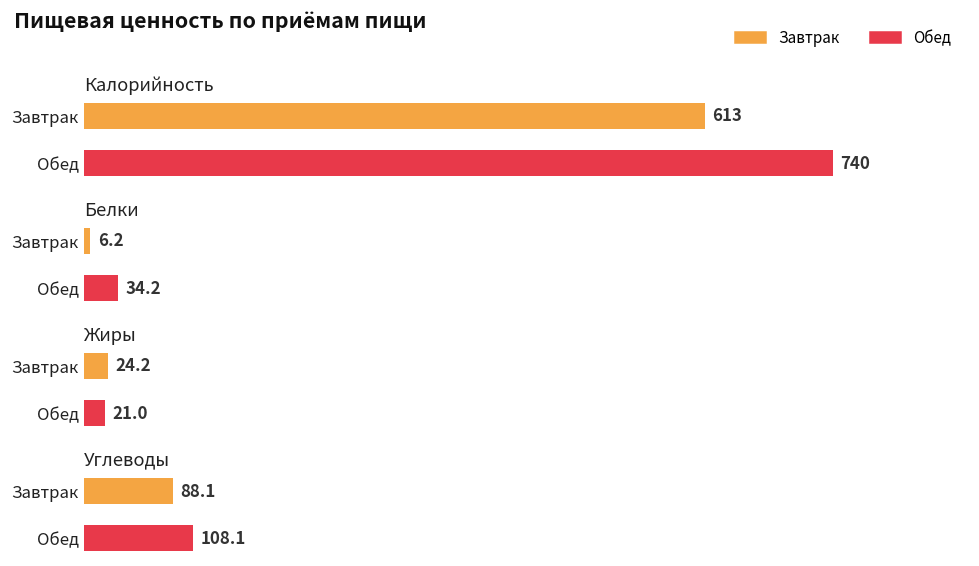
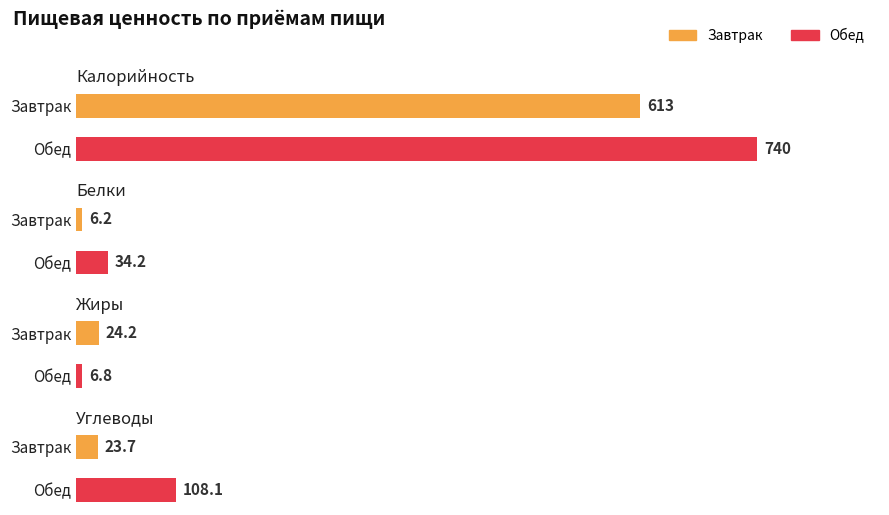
  {
    "Калорийность": {
      "Завтрак": 613,
      "Обед": 740
    },
    "Белки": {
      "Завтрак": 6.2,
      "Обед": 34.2
    },
    "Жиры": {
      "Завтрак": 24.2,
-     "Обед": 21.0
+     "Обед": 6.8
    },
    "Углеводы": {
-     "Завтрак": 88.1,
+     "Завтрак": 23.7,
      "Обед": 108.1
    }
  }
